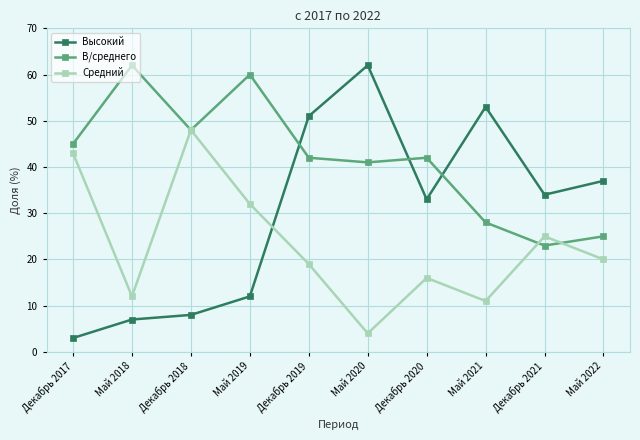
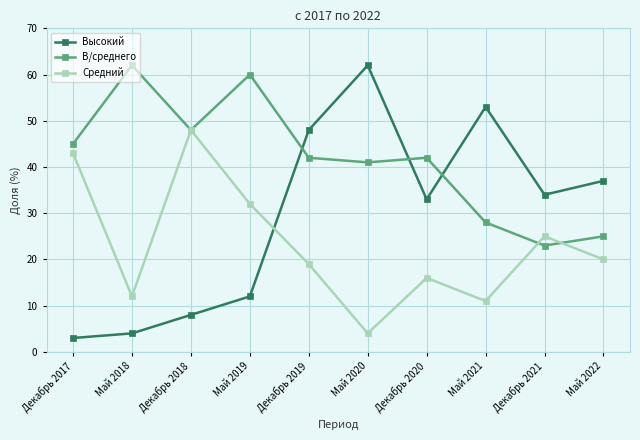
  {
    "Высокий": {
      "Декабрь 2017": 3,
-     "Май 2018": 7,
+     "Май 2018": 4,
      "Декабрь 2018": 8,
      "Май 2019": 12,
-     "Декабрь 2019": 51,
+     "Декабрь 2019": 48,
      "Май 2020": 62,
      "Декабрь 2020": 33,
      "Май 2021": 53,
      "Декабрь 2021": 34,
      "Май 2022": 37
    },
    "В/среднего": {
      "Декабрь 2017": 45,
      "Май 2019": 60,
      "Декабрь 2019": 42,
      "Май 2020": 41,
      "Декабрь 2020": 42,
      "Май 2021": 28,
      "Декабрь 2021": 23,
      "Май 2022": 25
    },
    "Средний": {
      "Декабрь 2017": 43,
      "Май 2018": 12,
      "Май 2019": 32,
      "Декабрь 2019": 19,
      "Май 2020": 4,
      "Декабрь 2020": 16,
      "Май 2021": 11,
      "Декабрь 2021": 25,
      "Май 2022": 20
    }
  }
